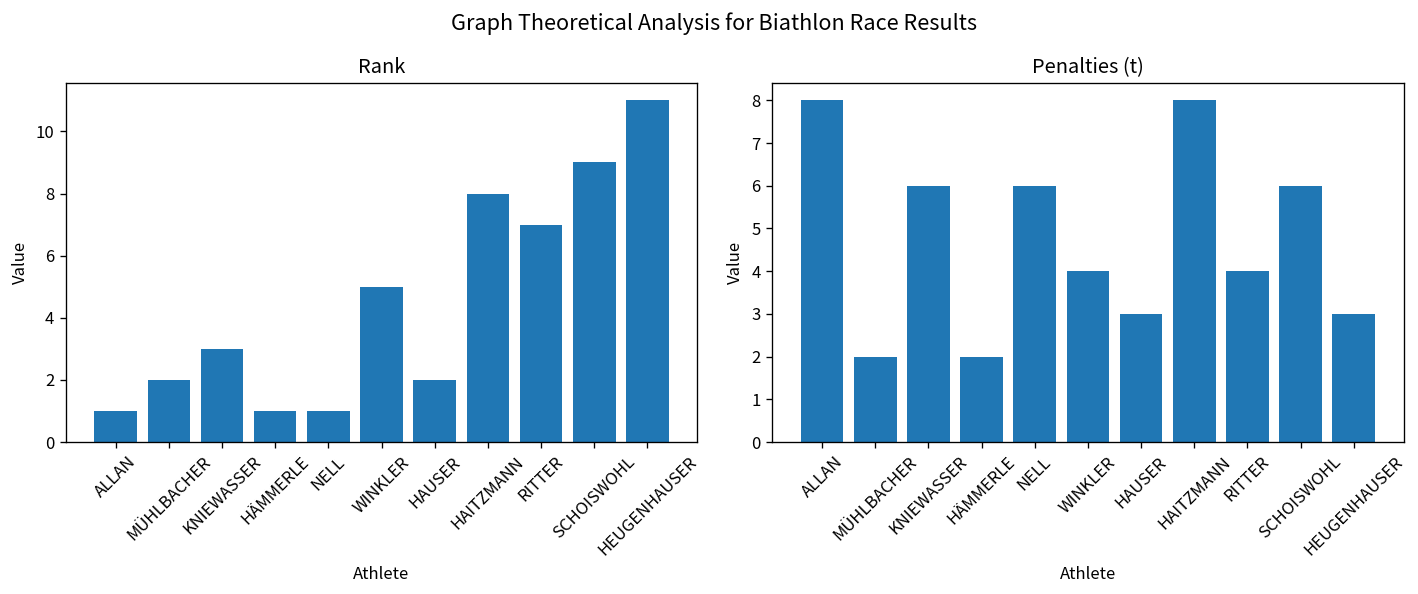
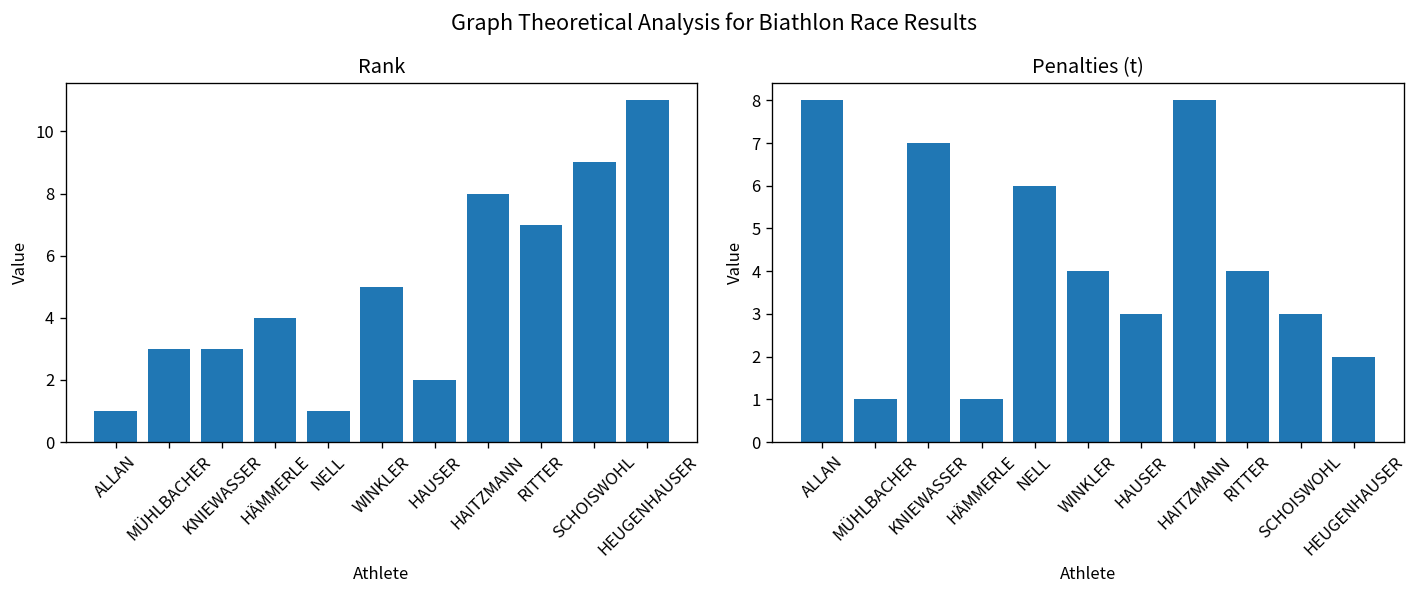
  {
    "Rank": {
      "ALLAN": 1,
-     "MÜHLBACHER": 2,
+     "MÜHLBACHER": 3,
      "KNIEWASSER": 3,
-     "HÄMMERLE": 1,
+     "HÄMMERLE": 4,
      "NELL": 1,
      "WINKLER": 5,
      "HAUSER": 2,
      "HAITZMANN": 8,
      "RITTER": 7,
      "SCHOISWOHL": 9,
      "HEUGENHAUSER": 11
    },
    "Penalties (t)": {
      "ALLAN": 8,
-     "MÜHLBACHER": 2,
-     "KNIEWASSER": 6,
-     "HÄMMERLE": 2,
+     "MÜHLBACHER": 1,
+     "KNIEWASSER": 7,
+     "HÄMMERLE": 1,
      "NELL": 6,
      "WINKLER": 4,
      "HAUSER": 3,
      "HAITZMANN": 8,
      "RITTER": 4,
-     "SCHOISWOHL": 6,
-     "HEUGENHAUSER": 3
+     "SCHOISWOHL": 3,
+     "HEUGENHAUSER": 2
    }
  }
